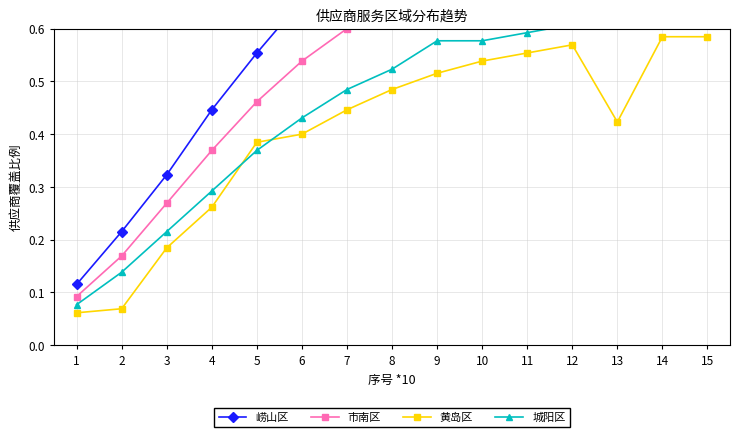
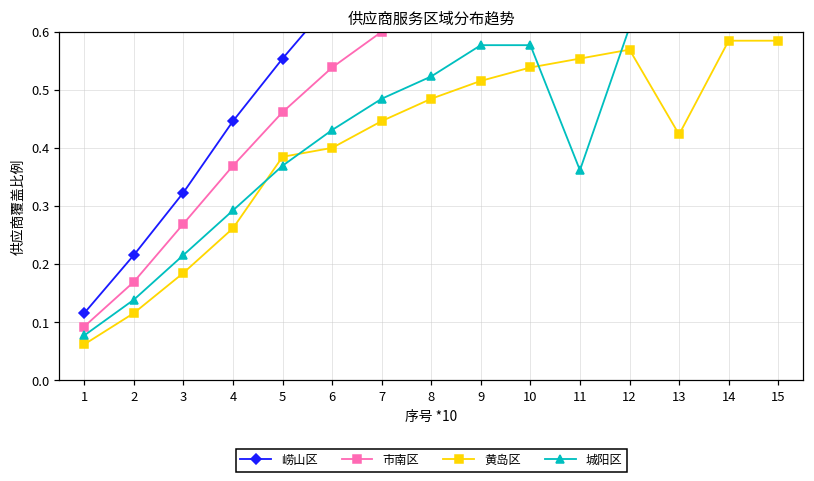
  {
    "崂山区": {
      "1": 0.12,
      "2": 0.22,
      "3": 0.32,
      "4": 0.45,
      "5": 0.55
    },
    "市南区": {
      "1": 0.09,
      "2": 0.17,
      "3": 0.27,
      "4": 0.37,
      "5": 0.46,
      "6": 0.54,
      "7": 0.60
    },
    "黄岛区": {
      "1": 0.06,
-     "2": 0.07,
+     "2": 0.12,
      "3": 0.18,
      "4": 0.26,
      "5": 0.38,
      "6": 0.40,
      "7": 0.45,
      "8": 0.48,
      "9": 0.52,
      "10": 0.54,
      "11": 0.55,
      "12": 0.57,
      "13": 0.42,
      "14": 0.58,
      "15": 0.58
    },
    "城阳区": {
      "1": 0.08,
      "2": 0.14,
      "3": 0.22,
      "4": 0.29,
      "5": 0.37,
      "6": 0.43,
      "7": 0.48,
      "8": 0.52,
      "9": 0.58,
      "10": 0.58,
-     "11": 0.59
+     "11": 0.36
    }
  }
